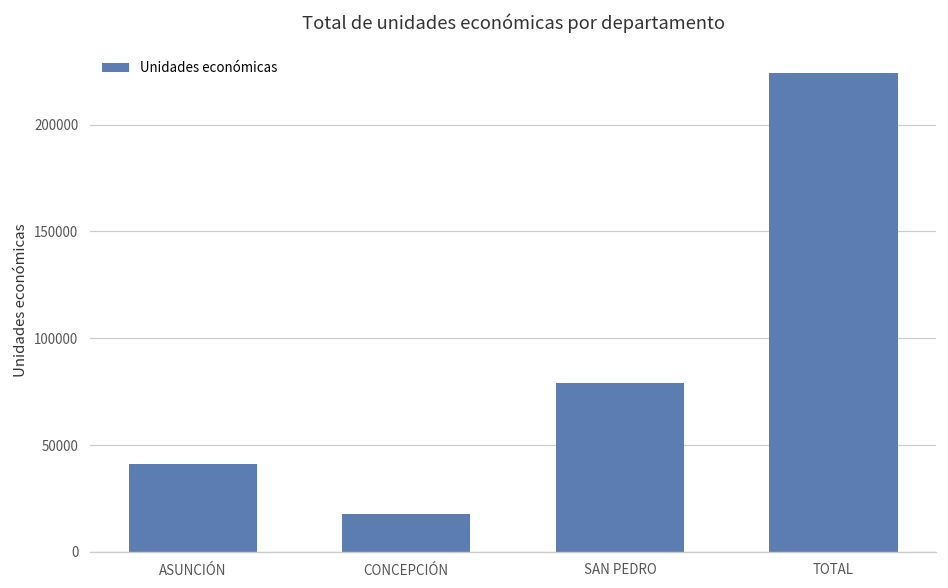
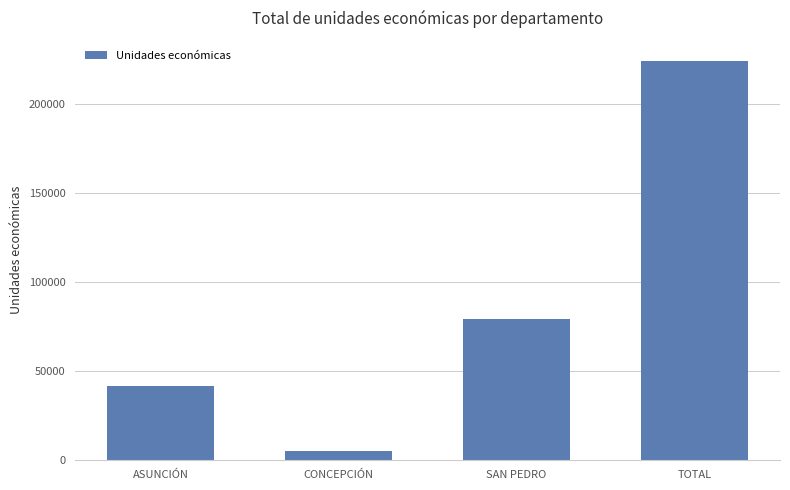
  {
    "ASUNCIÓN": 41000,
-   "CONCEPCIÓN": 18000,
+   "CONCEPCIÓN": 5000,
    "SAN PEDRO": 79000,
    "TOTAL": 224000
  }
